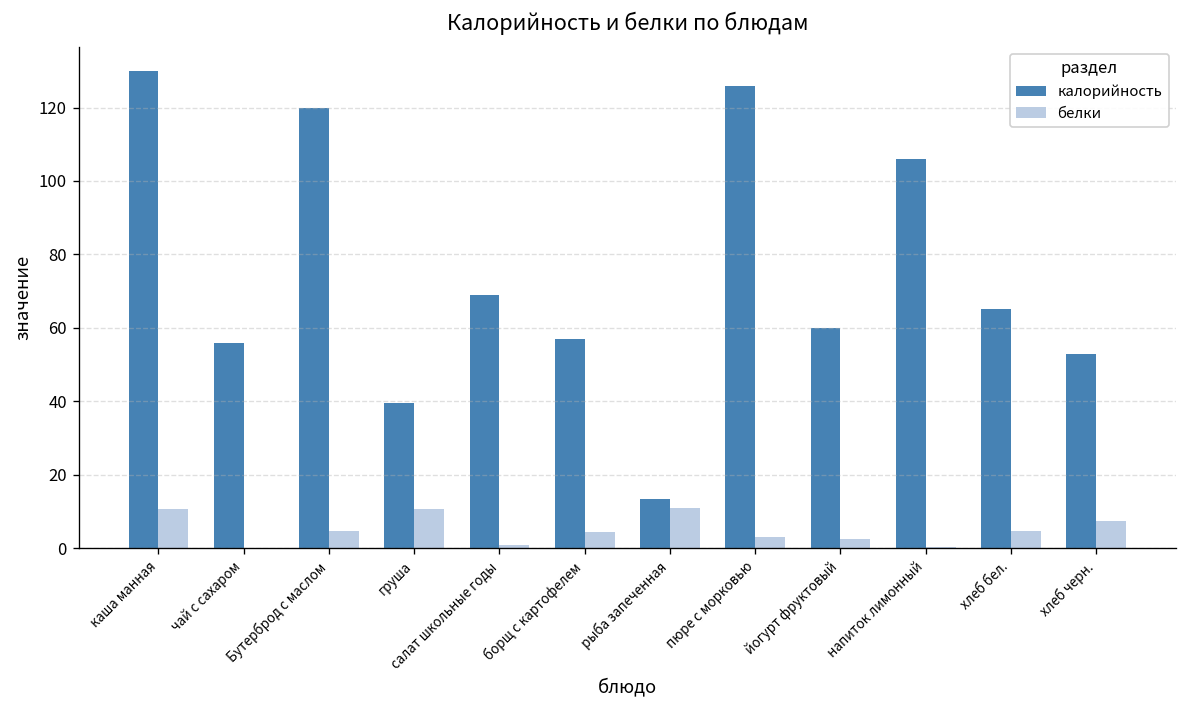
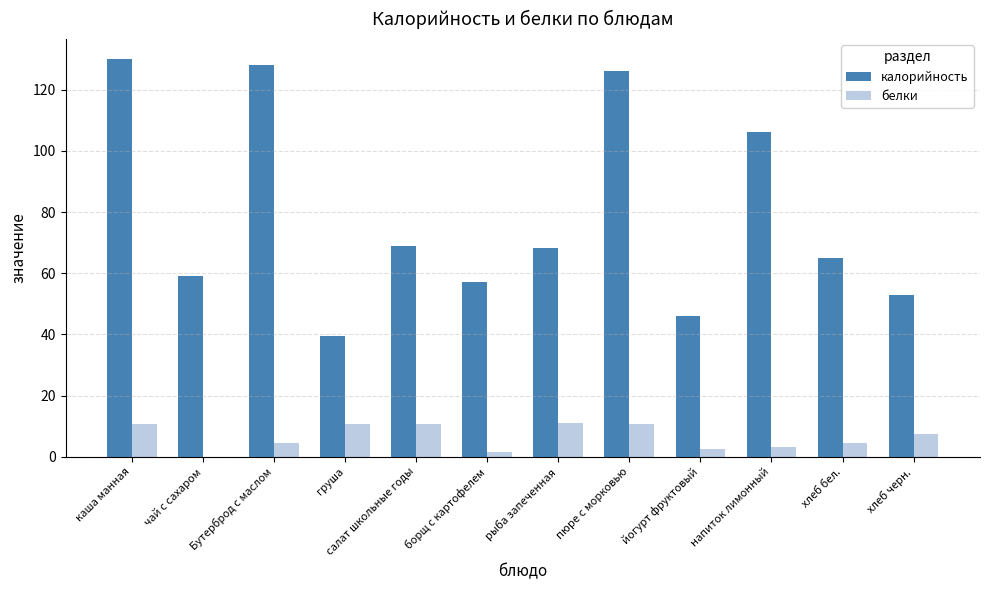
  {
    "калорийность": {
      "каша манная": 130,
-     "чай с сахаром": 56,
-     "Бутерброд с маслом": 120,
+     "чай с сахаром": 59,
+     "Бутерброд с маслом": 128,
      "груша": 40,
      "салат школьные годы": 69,
      "борщ с картофелем": 57,
-     "рыба запеченная": 14,
+     "рыба запеченная": 68,
      "пюре с морковью": 126,
-     "йогурт фруктовый": 60,
+     "йогурт фруктовый": 46,
      "напиток лимонный": 106,
      "хлеб бел.": 65,
      "хлеб черн.": 53
    },
    "белки": {
      "каша манная": 11,
      "чай с сахаром": 0,
      "Бутерброд с маслом": 5,
      "груша": 11,
-     "салат школьные годы": 1,
-     "борщ с картофелем": 4,
+     "салат школьные годы": 11,
+     "борщ с картофелем": 2,
      "рыба запеченная": 11,
-     "пюре с морковью": 3,
+     "пюре с морковью": 11,
      "йогурт фруктовый": 3,
-     "напиток лимонный": 0,
+     "напиток лимонный": 3,
      "хлеб бел.": 5,
      "хлеб черн.": 7
    }
  }
